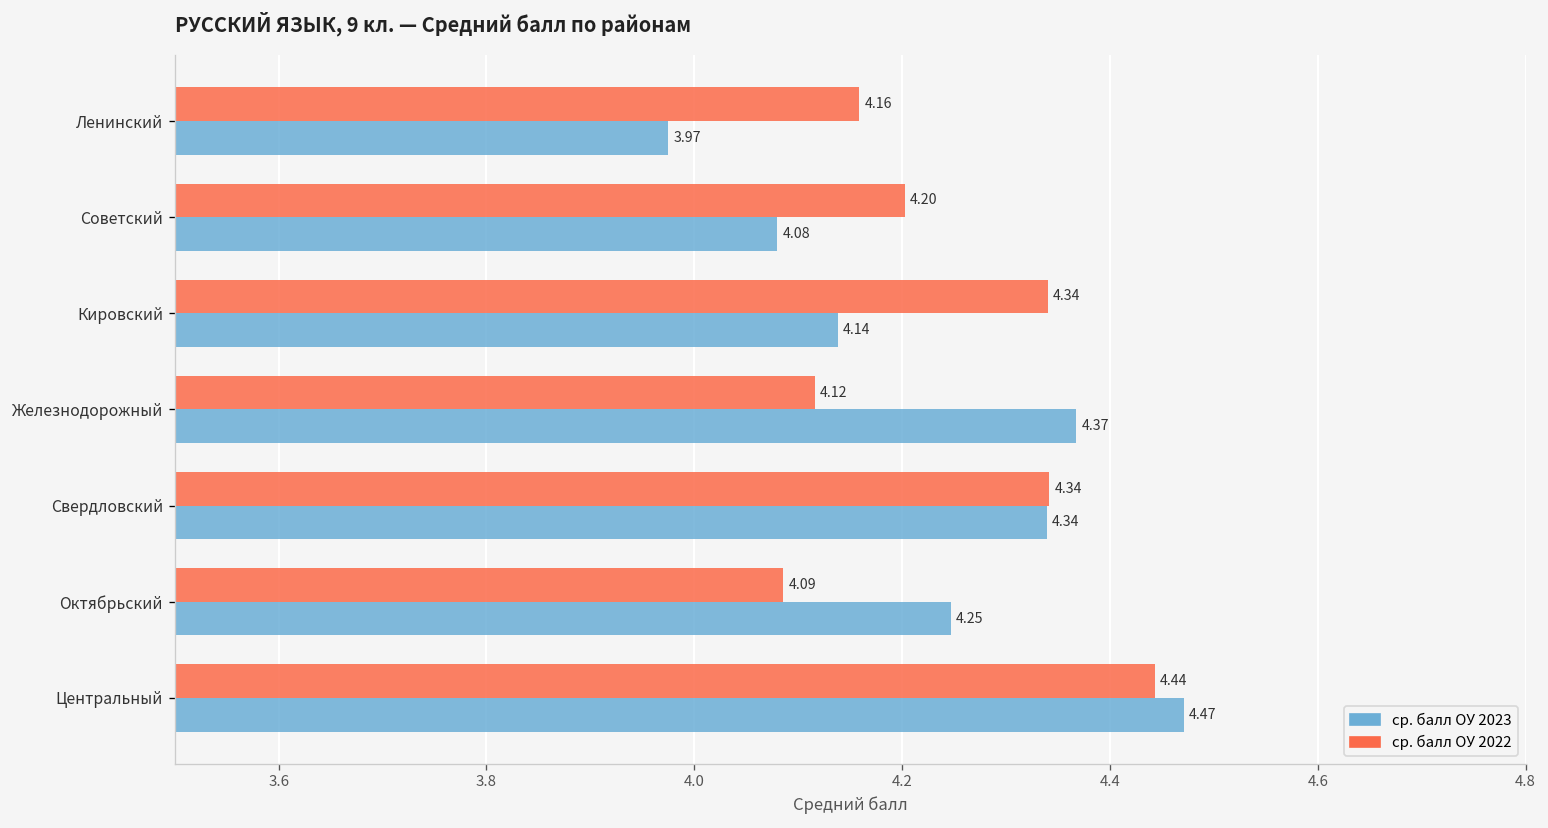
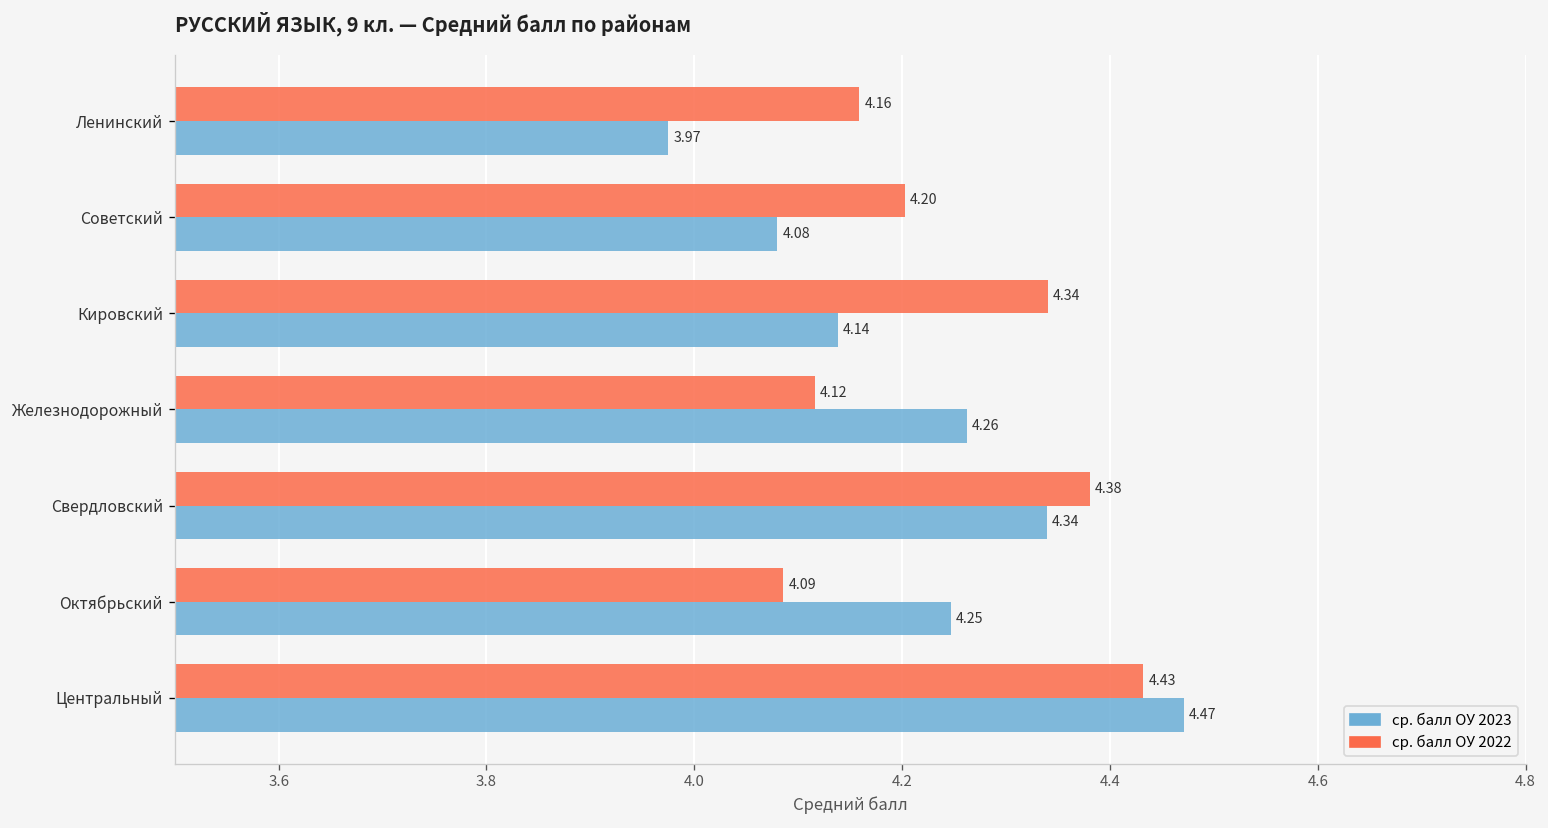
  {
    "ср. балл ОУ 2023": {
      "Ленинский": 3.97,
      "Советский": 4.08,
      "Кировский": 4.14,
-     "Железнодорожный": 4.37,
+     "Железнодорожный": 4.26,
      "Свердловский": 4.34,
      "Октябрьский": 4.25,
      "Центральный": 4.47
    },
    "ср. балл ОУ 2022": {
      "Ленинский": 4.16,
      "Советский": 4.20,
      "Кировский": 4.34,
      "Железнодорожный": 4.12,
-     "Свердловский": 4.34,
+     "Свердловский": 4.38,
      "Октябрьский": 4.09,
-     "Центральный": 4.44
+     "Центральный": 4.43
    }
  }
